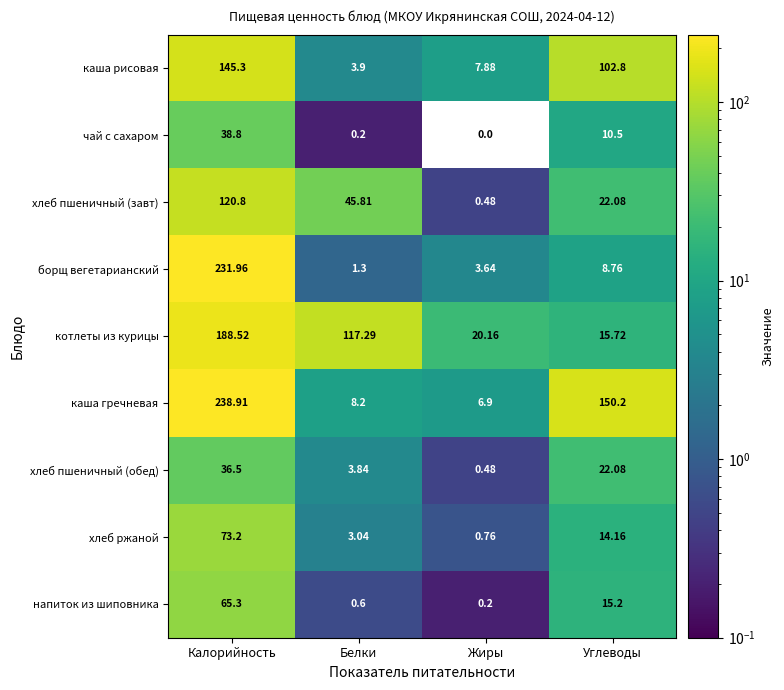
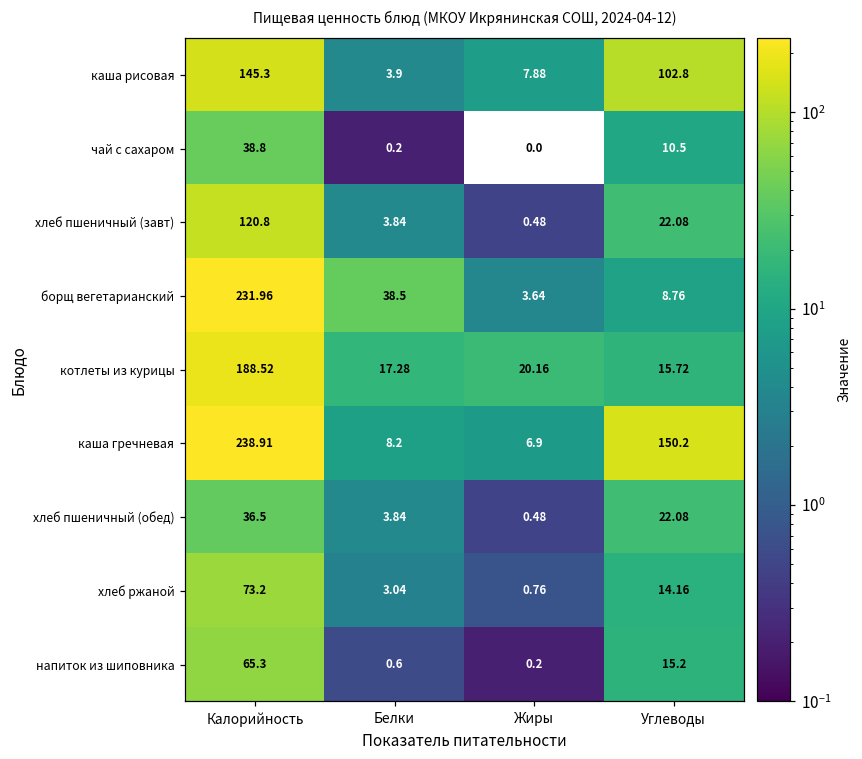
  {
    "каша рисовая": {
      "Калорийность": 145.3,
      "Белки": 3.9,
      "Жиры": 7.88,
      "Углеводы": 102.8
    },
    "чай с сахаром": {
      "Калорийность": 38.8,
      "Белки": 0.2,
      "Жиры": 0.0,
      "Углеводы": 10.5
    },
    "хлеб пшеничный (завт)": {
      "Калорийность": 120.8,
-     "Белки": 45.81,
+     "Белки": 3.84,
      "Жиры": 0.48,
      "Углеводы": 22.08
    },
    "борщ вегетарианский": {
      "Калорийность": 231.96,
-     "Белки": 1.3,
+     "Белки": 38.5,
      "Жиры": 3.64,
      "Углеводы": 8.76
    },
    "котлеты из курицы": {
      "Калорийность": 188.52,
-     "Белки": 117.29,
+     "Белки": 17.28,
      "Жиры": 20.16,
      "Углеводы": 15.72
    },
    "каша гречневая": {
      "Калорийность": 238.91,
      "Белки": 8.2,
      "Жиры": 6.9,
      "Углеводы": 150.2
    },
    "хлеб пшеничный (обед)": {
      "Калорийность": 36.5,
      "Белки": 3.84,
      "Жиры": 0.48,
      "Углеводы": 22.08
    },
    "хлеб ржаной": {
      "Калорийность": 73.2,
      "Белки": 3.04,
      "Жиры": 0.76,
      "Углеводы": 14.16
    },
    "напиток из шиповника": {
      "Калорийность": 65.3,
      "Белки": 0.6,
      "Жиры": 0.2,
      "Углеводы": 15.2
    }
  }
